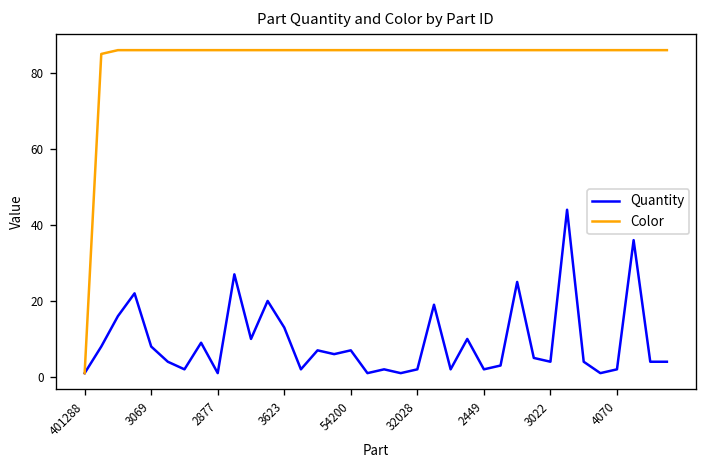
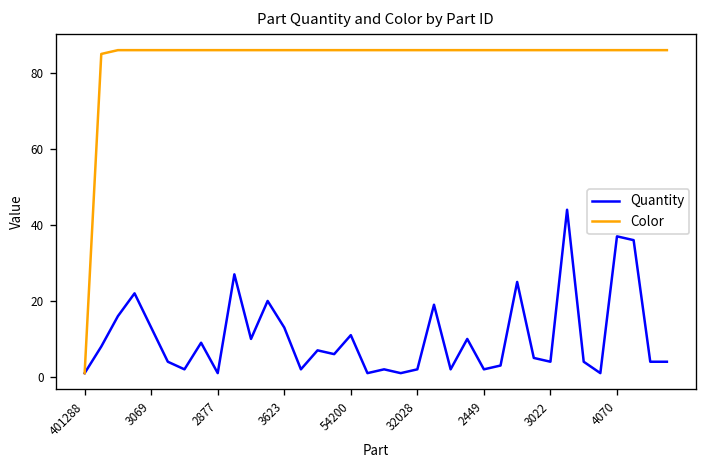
  {
    "Quantity": {
-     "3069": 8,
+     "3069": 13,
      "2877": 1,
      "3623": 13,
-     "54200": 7,
+     "54200": 11,
      "32028": 2,
      "2449": 2,
      "3022": 4,
-     "4070": 2
+     "4070": 37
    },
    "Color": {
      "3069": 86,
      "2877": 86,
      "3623": 86,
      "54200": 86,
      "32028": 86,
      "2449": 86,
      "3022": 86,
      "4070": 86
    }
  }
